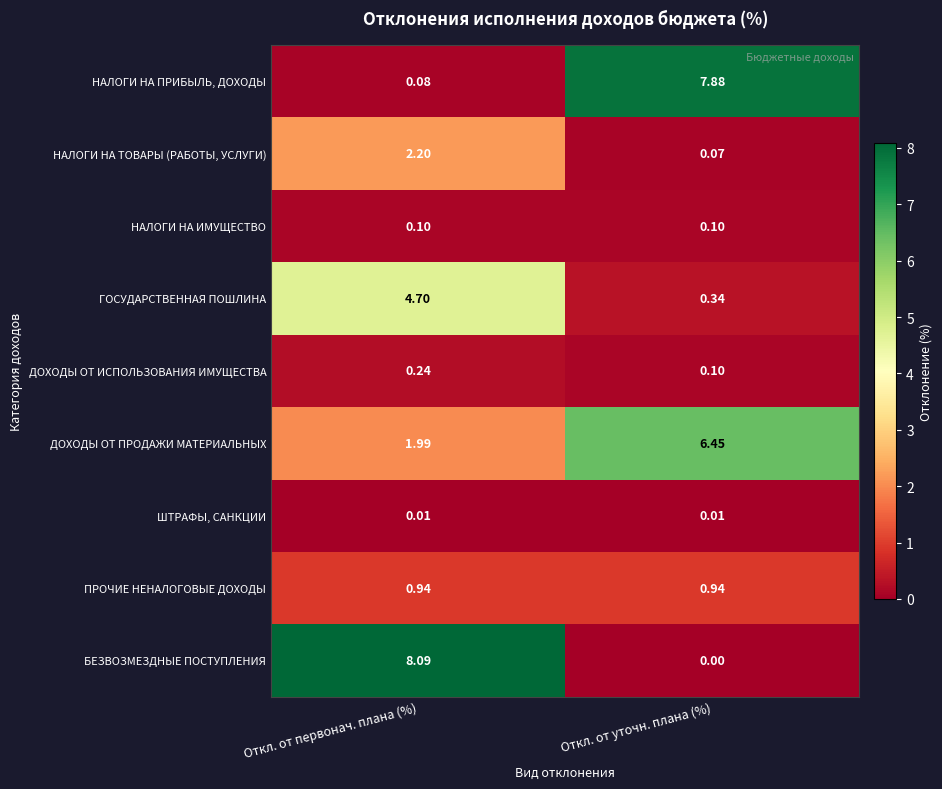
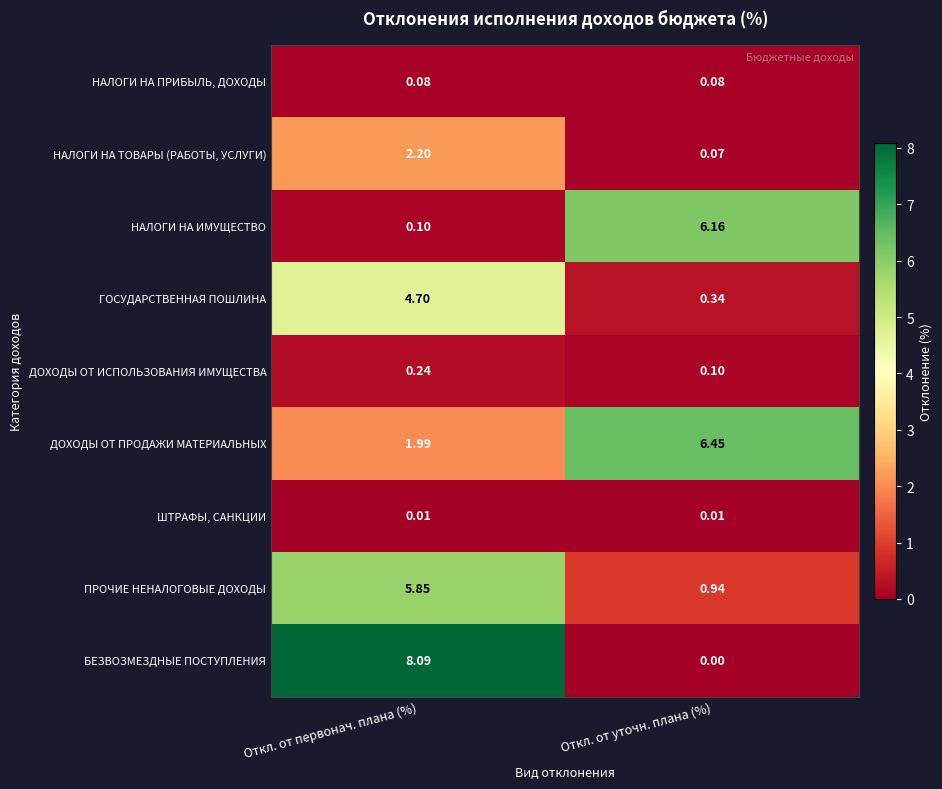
  {
    "НАЛОГИ НА ПРИБЫЛЬ, ДОХОДЫ": {
      "Откл. от первонач. плана (%)": 0.08,
-     "Откл. от уточн. плана (%)": 7.88
+     "Откл. от уточн. плана (%)": 0.08
    },
    "НАЛОГИ НА ТОВАРЫ (РАБОТЫ, УСЛУГИ)": {
      "Откл. от первонач. плана (%)": 2.20,
      "Откл. от уточн. плана (%)": 0.07
    },
    "НАЛОГИ НА ИМУЩЕСТВО": {
      "Откл. от первонач. плана (%)": 0.10,
-     "Откл. от уточн. плана (%)": 0.10
+     "Откл. от уточн. плана (%)": 6.16
    },
    "ГОСУДАРСТВЕННАЯ ПОШЛИНА": {
      "Откл. от первонач. плана (%)": 4.70,
      "Откл. от уточн. плана (%)": 0.34
    },
    "ДОХОДЫ ОТ ИСПОЛЬЗОВАНИЯ ИМУЩЕСТВА": {
      "Откл. от первонач. плана (%)": 0.24,
      "Откл. от уточн. плана (%)": 0.10
    },
    "ДОХОДЫ ОТ ПРОДАЖИ МАТЕРИАЛЬНЫХ": {
      "Откл. от первонач. плана (%)": 1.99,
      "Откл. от уточн. плана (%)": 6.45
    },
    "ШТРАФЫ, САНКЦИИ": {
      "Откл. от первонач. плана (%)": 0.01,
      "Откл. от уточн. плана (%)": 0.01
    },
    "ПРОЧИЕ НЕНАЛОГОВЫЕ ДОХОДЫ": {
-     "Откл. от первонач. плана (%)": 0.94,
+     "Откл. от первонач. плана (%)": 5.85,
      "Откл. от уточн. плана (%)": 0.94
    },
    "БЕЗВОЗМЕЗДНЫЕ ПОСТУПЛЕНИЯ": {
      "Откл. от первонач. плана (%)": 8.09,
      "Откл. от уточн. плана (%)": 0.00
    }
  }
